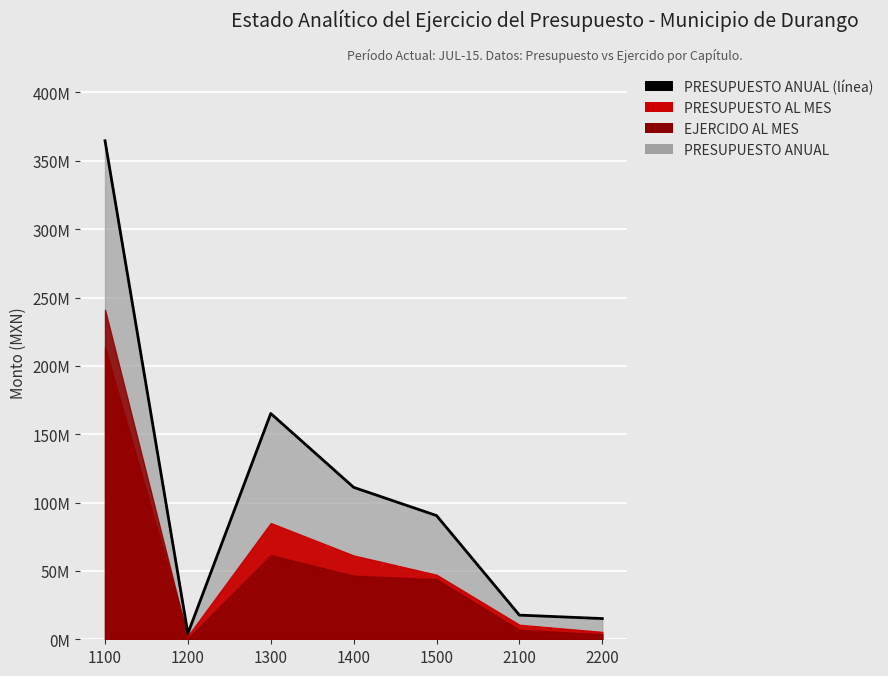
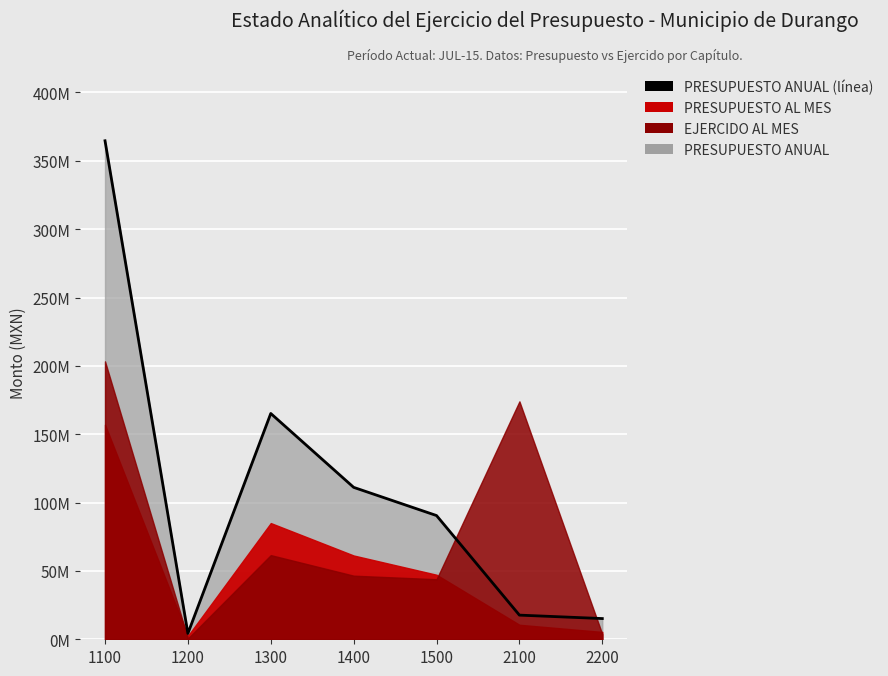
  {
    "PRESUPUESTO ANUAL": {
      "1100": 365000000,
      "1300": 165000000,
      "1400": 111000000,
      "1500": 91000000,
      "2100": 18000000,
      "2200": 15000000
    },
    "PRESUPUESTO AL MES": {
-     "1100": 214000000,
+     "1100": 157000000,
      "1300": 85000000,
      "1400": 61000000,
      "1500": 47000000,
      "2100": 11000000
    },
    "EJERCIDO AL MES": {
-     "1100": 241000000,
+     "1100": 203000000,
      "1300": 62000000,
      "1400": 47000000,
      "1500": 44000000,
-     "2100": 7000000
+     "2100": 174000000
    }
  }
